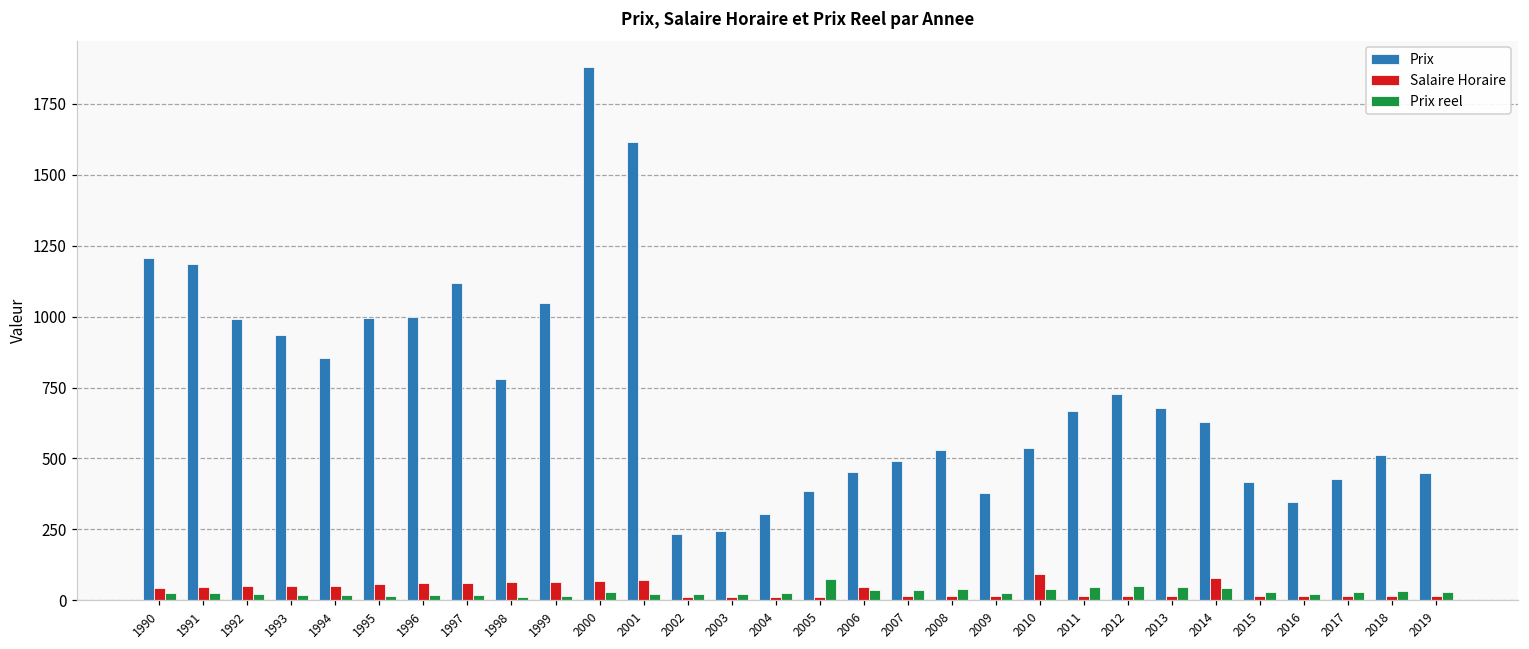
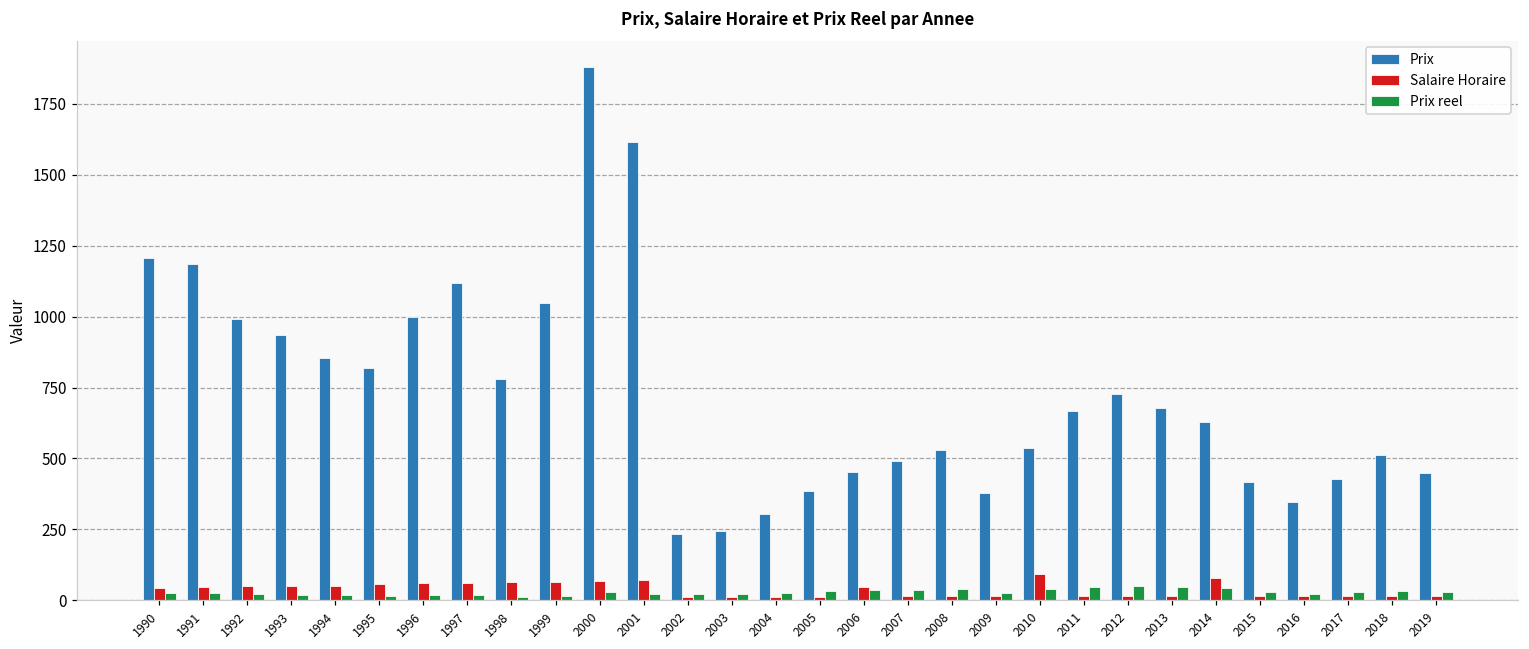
  {
    "Prix": {
      "1990": 1210,
      "1991": 1190,
      "1992": 990,
      "1993": 930,
      "1994": 860,
-     "1995": 990,
+     "1995": 820,
      "1996": 1000,
      "1997": 1120,
      "1998": 780,
      "1999": 1050,
      "2000": 1880,
      "2001": 1610,
      "2002": 230,
      "2003": 240,
      "2004": 300,
      "2005": 380,
      "2006": 450,
      "2007": 490,
      "2008": 530,
      "2009": 380,
      "2010": 540,
      "2011": 670,
      "2012": 730,
      "2013": 680,
      "2014": 630,
      "2015": 420,
      "2016": 350,
      "2017": 430,
      "2018": 510,
      "2019": 450
    },
    "Salaire Horaire": {
      "1990": 40,
      "1991": 50,
      "1992": 50,
      "1993": 50,
      "1994": 50,
      "1995": 60,
      "1996": 60,
      "1997": 60,
      "1998": 60,
      "1999": 60,
      "2000": 70,
      "2001": 70,
      "2002": 10,
      "2003": 10,
      "2004": 10,
      "2005": 10,
      "2006": 40,
      "2007": 10,
      "2008": 10,
      "2009": 10,
      "2010": 90,
      "2011": 10,
      "2012": 10,
      "2013": 20,
      "2014": 80,
      "2015": 20,
      "2016": 20,
      "2017": 20,
      "2018": 20,
      "2019": 20
    },
    "Prix reel": {
      "1990": 30,
      "1991": 30,
      "1992": 20,
      "1993": 20,
      "1994": 20,
      "1995": 10,
      "1996": 20,
      "1997": 20,
      "1998": 10,
      "1999": 20,
      "2000": 30,
      "2001": 20,
      "2002": 20,
      "2003": 20,
      "2004": 30,
-     "2005": 70,
+     "2005": 30,
      "2006": 30,
      "2007": 40,
      "2008": 40,
      "2009": 30,
      "2010": 40,
      "2011": 50,
      "2012": 50,
      "2013": 50,
      "2014": 40,
      "2015": 30,
      "2016": 20,
      "2017": 30,
      "2018": 30,
      "2019": 30
    }
  }
